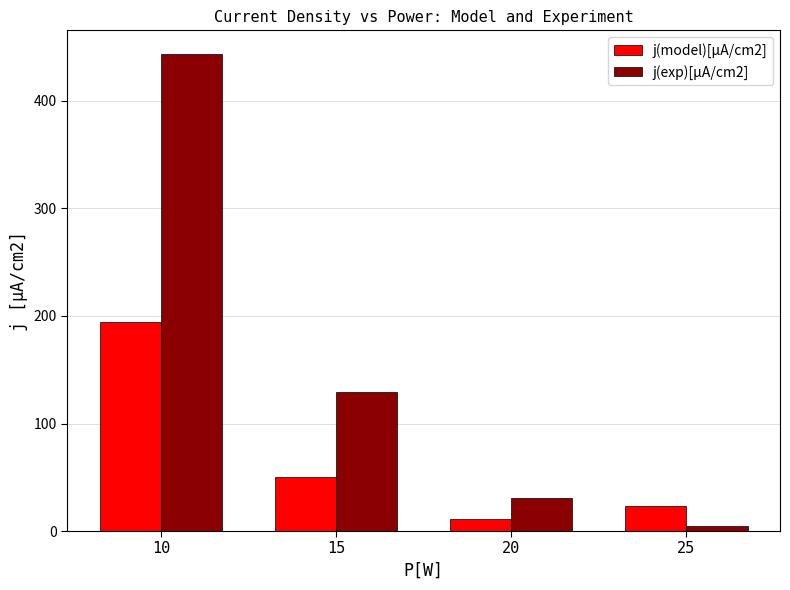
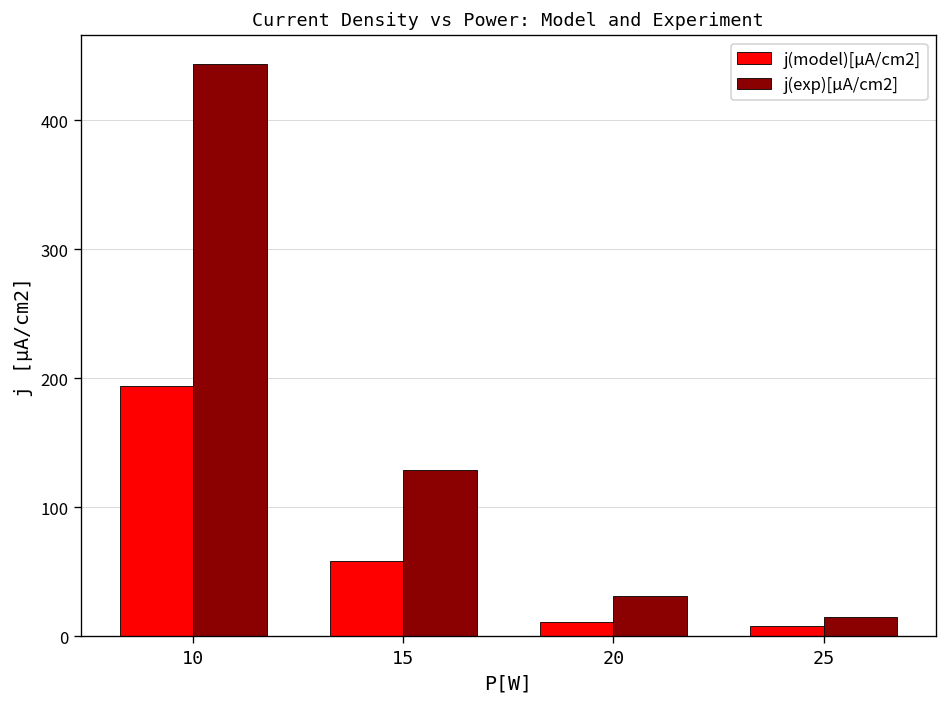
  {
    "j(model)[µA/cm2]": {
      "10": 194,
-     "15": 50,
+     "15": 58,
      "20": 11,
-     "25": 23
+     "25": 8
    },
    "j(exp)[µA/cm2]": {
      "10": 444,
      "15": 129,
      "20": 31,
-     "25": 5
+     "25": 15
    }
  }
